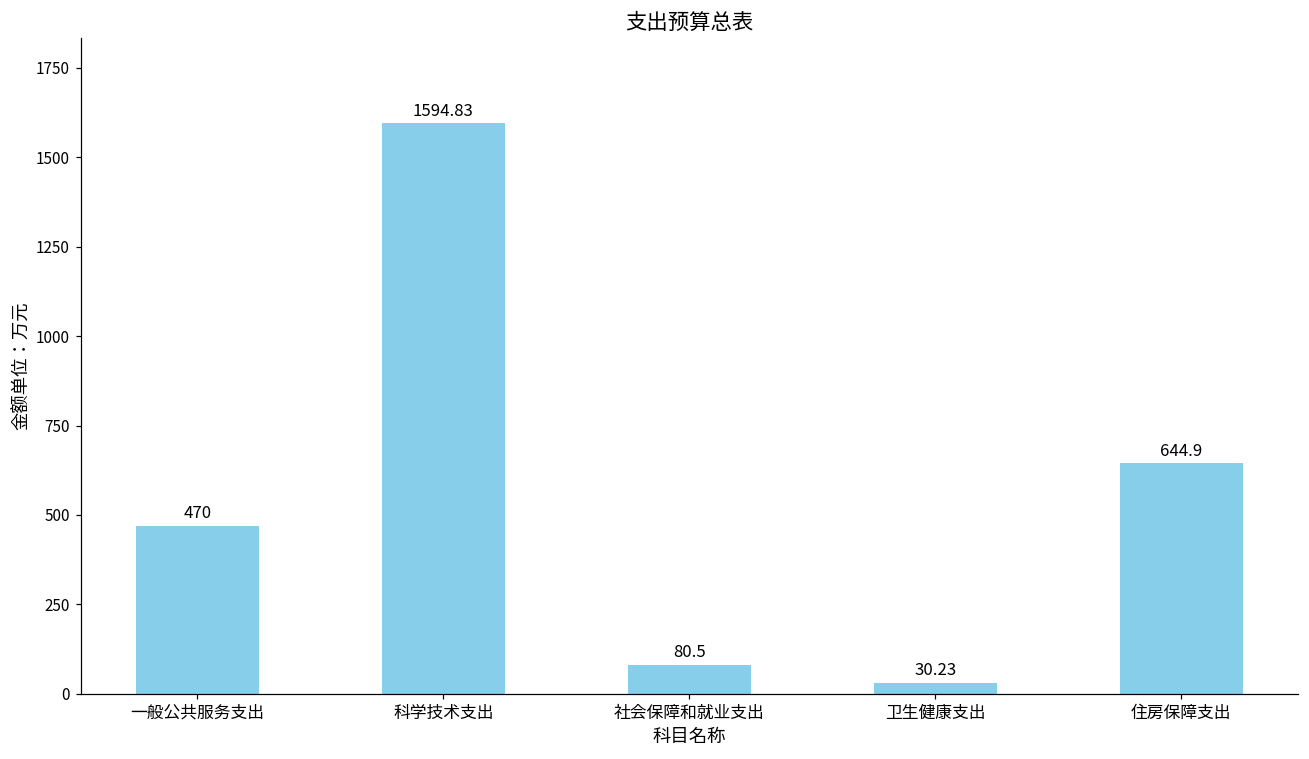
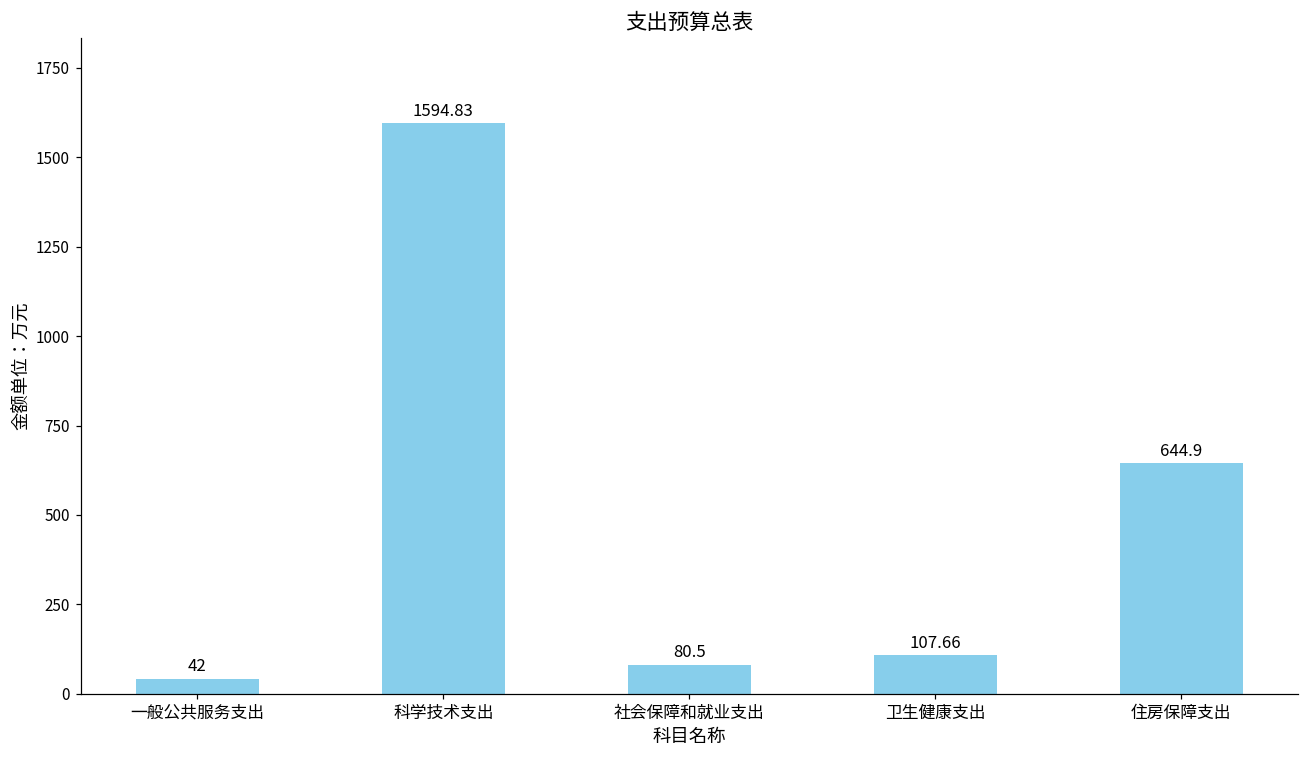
  {
-   "一般公共服务支出": 470,
+   "一般公共服务支出": 42,
    "科学技术支出": 1594.83,
    "社会保障和就业支出": 80.5,
-   "卫生健康支出": 30.23,
+   "卫生健康支出": 107.66,
    "住房保障支出": 644.9
  }
